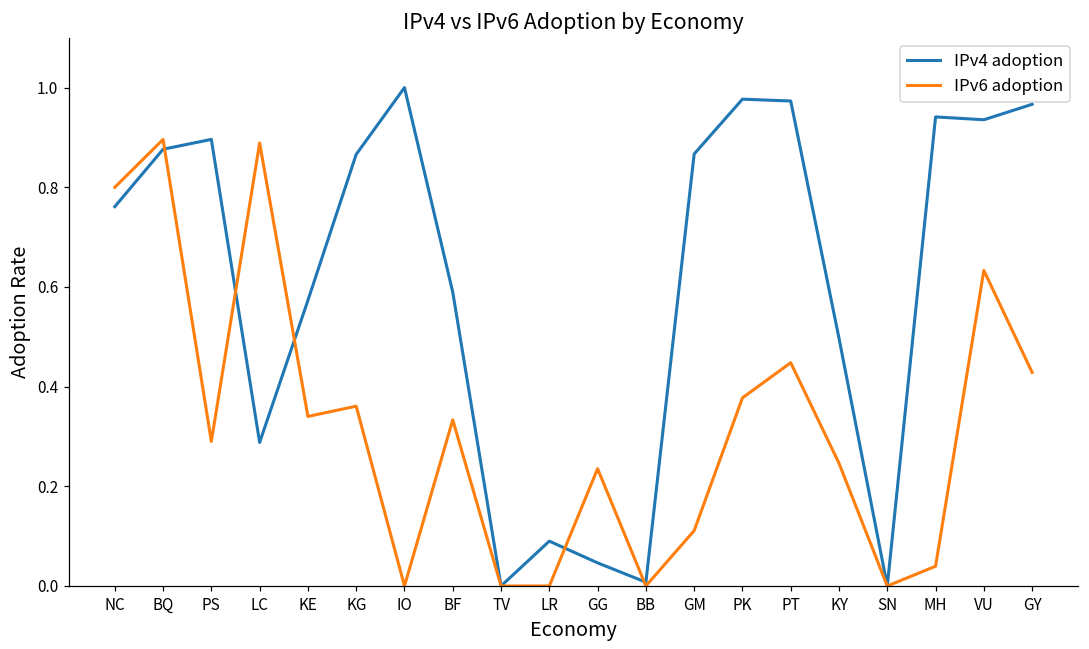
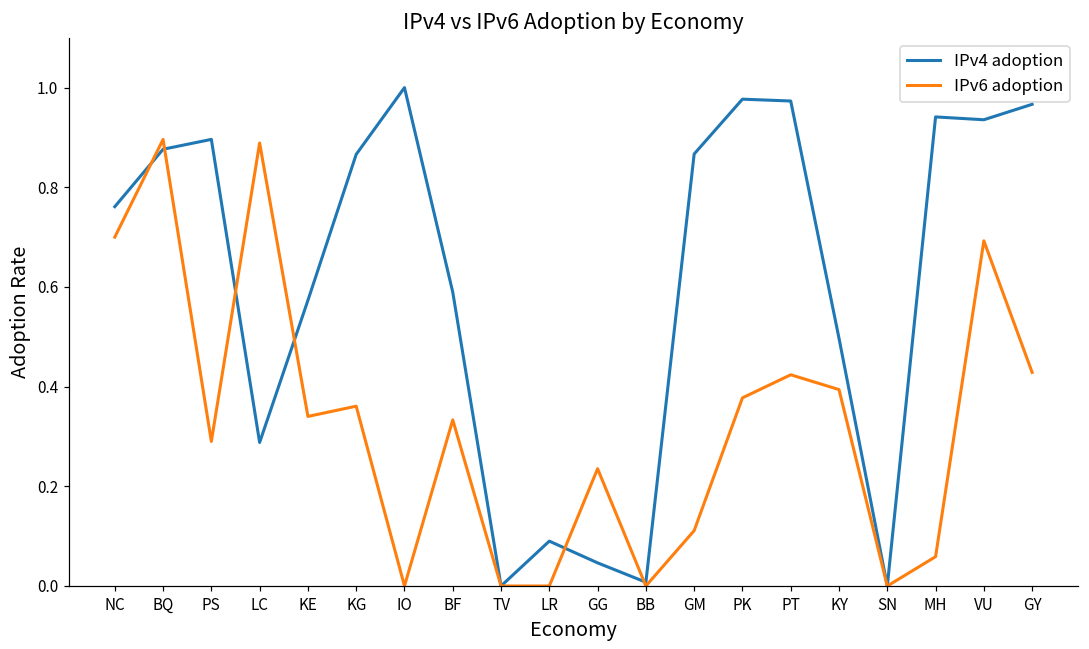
  {
    "IPv4 adoption": {
      "NC": 0.76,
      "BQ": 0.88,
      "PS": 0.90,
      "LC": 0.29,
      "KE": 0.57,
      "KG": 0.87,
      "IO": 1.00,
      "BF": 0.59,
      "LR": 0.09,
      "GG": 0.05,
      "BB": 0.01,
      "GM": 0.87,
      "PK": 0.98,
      "PT": 0.97,
      "KY": 0.50,
      "MH": 0.94,
      "VU": 0.94
    },
    "IPv6 adoption": {
-     "NC": 0.8,
+     "NC": 0.7,
      "BQ": 0.90,
      "PS": 0.29,
      "LC": 0.89,
      "KE": 0.34,
      "KG": 0.36,
      "IO": 0.00,
      "BF": 0.33,
      "LR": 0.00,
      "GG": 0.24,
      "BB": 0.00,
      "GM": 0.11,
      "PK": 0.38,
-     "PT": 0.45,
-     "KY": 0.25,
-     "MH": 0.04,
-     "VU": 0.63,
+     "PT": 0.42,
+     "KY": 0.39,
+     "MH": 0.06,
+     "VU": 0.69,
      "GY": 0.43
    }
  }
